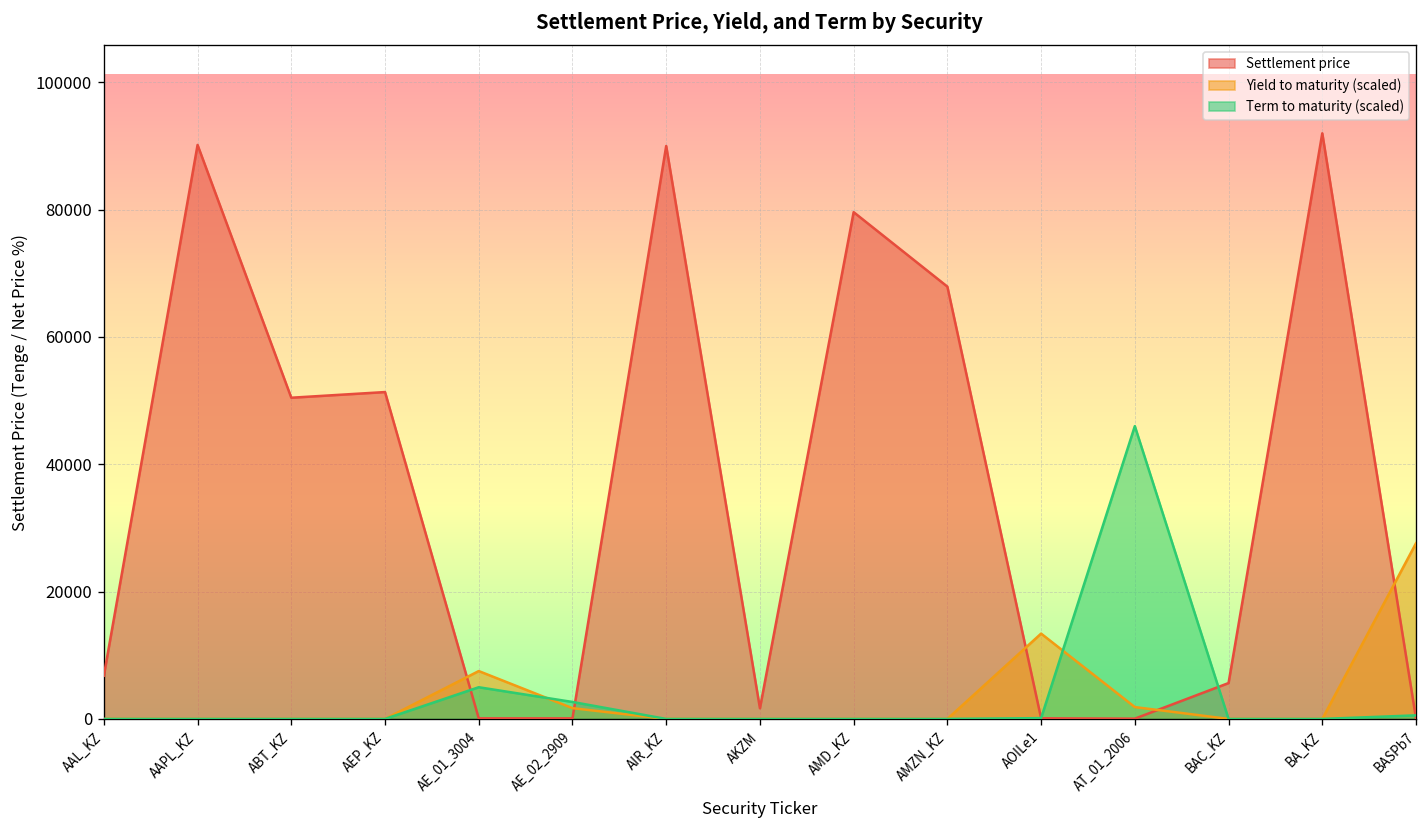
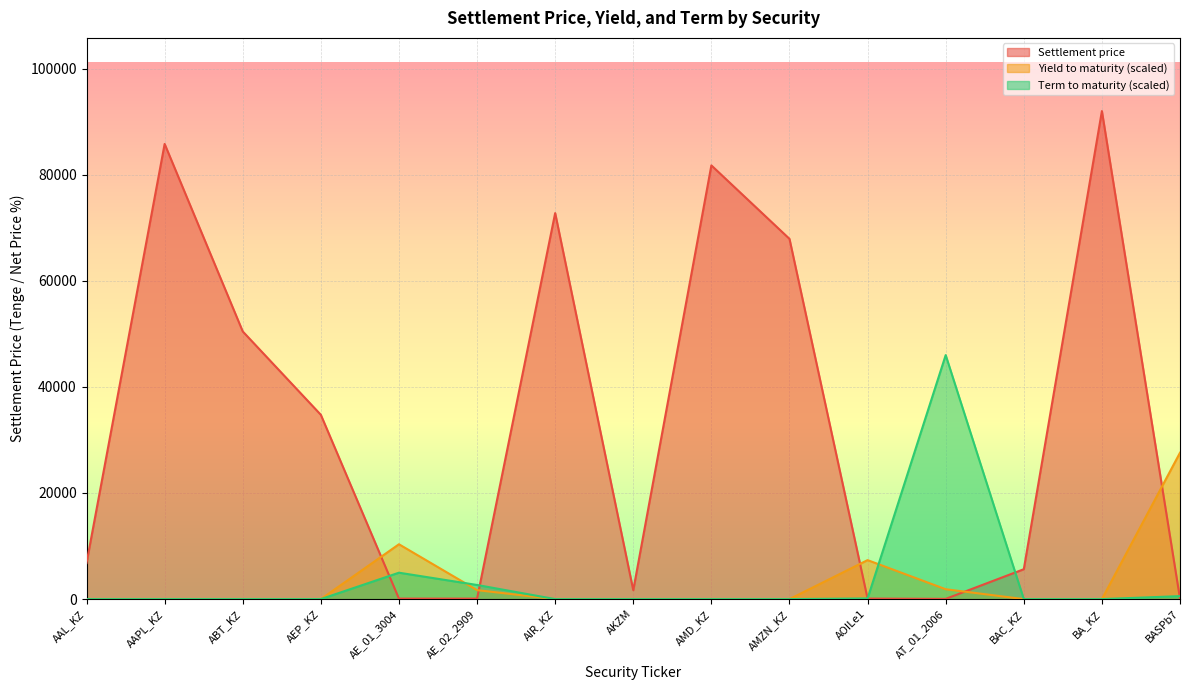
  {
    "Settlement price": {
      "AAL_KZ": 7000,
-     "AAPL_KZ": 90000,
+     "AAPL_KZ": 86000,
      "ABT_KZ": 50000,
-     "AEP_KZ": 51000,
+     "AEP_KZ": 35000,
      "AE_01_3004": 0,
      "AE_02_2909": 0,
-     "AIR_KZ": 90000,
+     "AIR_KZ": 73000,
      "AKZM": 2000,
-     "AMD_KZ": 80000,
+     "AMD_KZ": 82000,
      "AMZN_KZ": 68000,
      "AT_01_2006": 0,
      "BAC_KZ": 6000,
      "BA_KZ": 92000
    },
    "Yield to maturity (scaled)": {
-     "AE_01_3004": 8000,
+     "AE_01_3004": 10000,
      "AE_02_2909": 2000,
-     "AOILe1": 13000,
+     "AOILe1": 7000,
      "AT_01_2006": 2000,
      "BASPb7": 28000
    },
    "Term to maturity (scaled)": {
      "AE_01_3004": 5000,
      "AE_02_2909": 3000,
      "AT_01_2006": 46000
    }
  }
